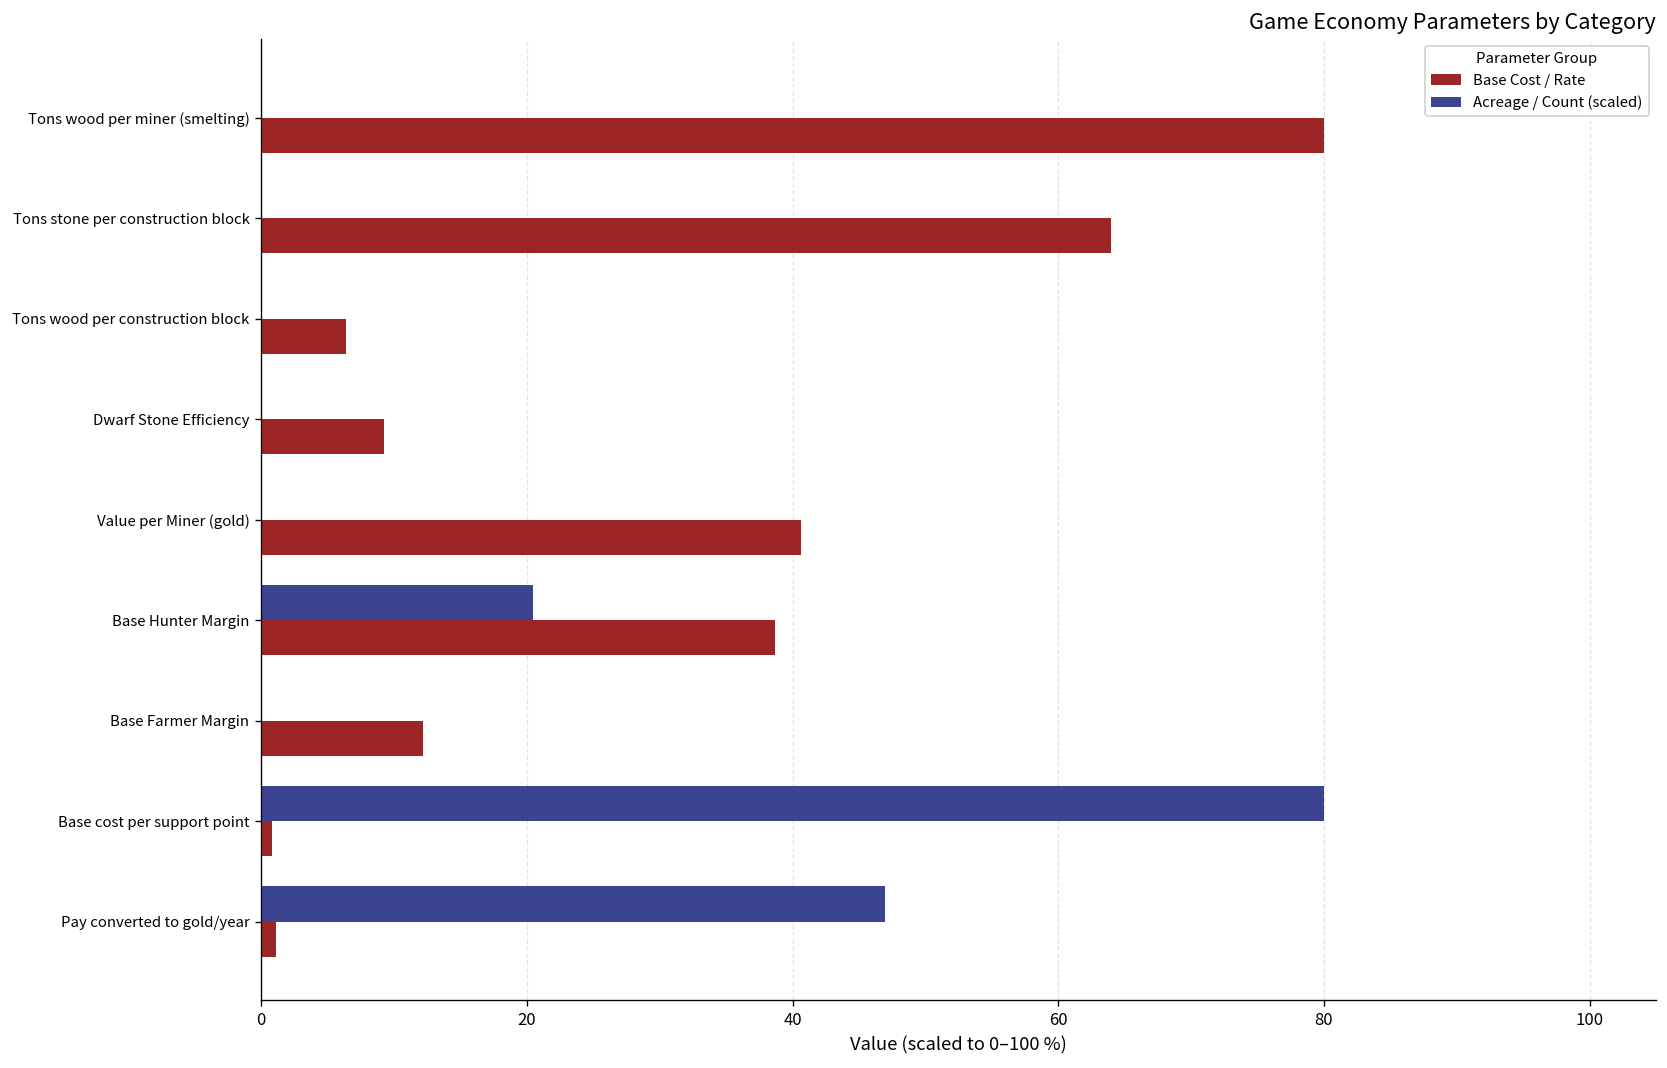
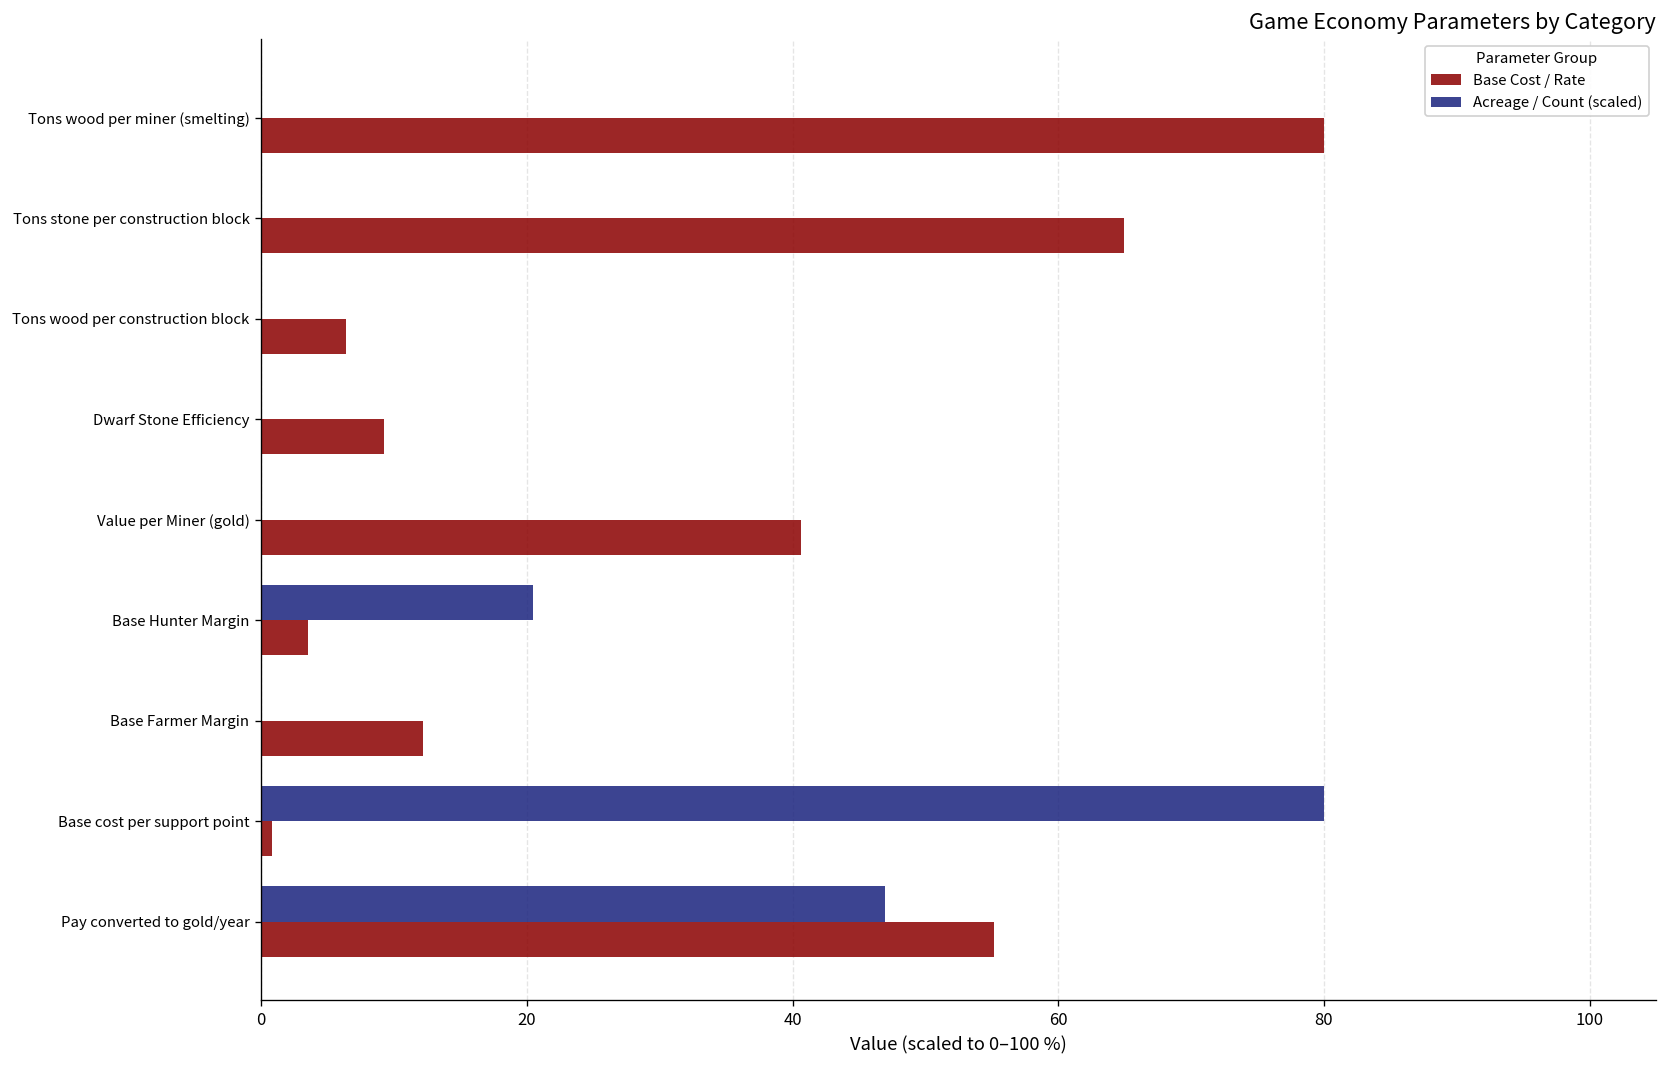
  {
    "Base Cost / Rate": {
      "Tons wood per miner (smelting)": 80.0,
-     "Tons stone per construction block": 64.0,
+     "Tons stone per construction block": 65.0,
      "Tons wood per construction block": 6.4,
      "Dwarf Stone Efficiency": 9.3,
      "Value per Miner (gold)": 40.6,
-     "Base Hunter Margin": 38.7,
+     "Base Hunter Margin": 3.5,
      "Base Farmer Margin": 12.2,
      "Base cost per support point": 0.8,
-     "Pay converted to gold/year": 1.2
+     "Pay converted to gold/year": 55.1
    },
    "Acreage / Count (scaled)": {
      "Base Hunter Margin": 20.5,
      "Base cost per support point": 80.0,
      "Pay converted to gold/year": 46.9
    }
  }
